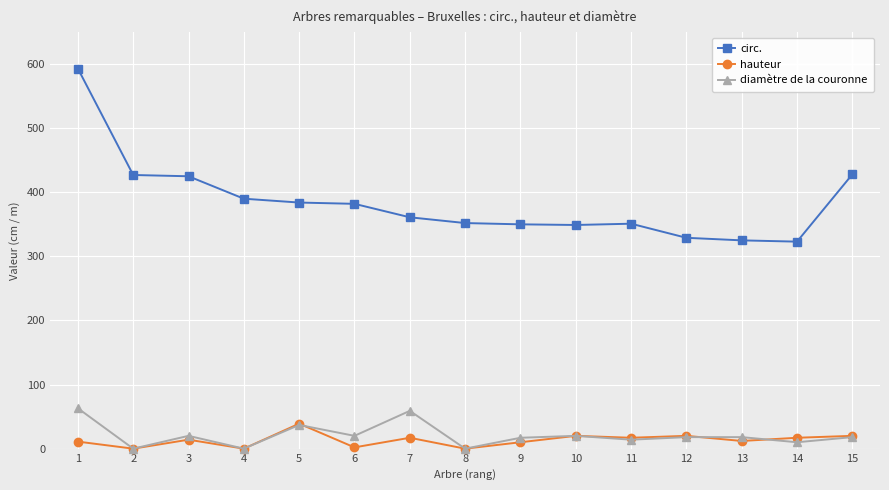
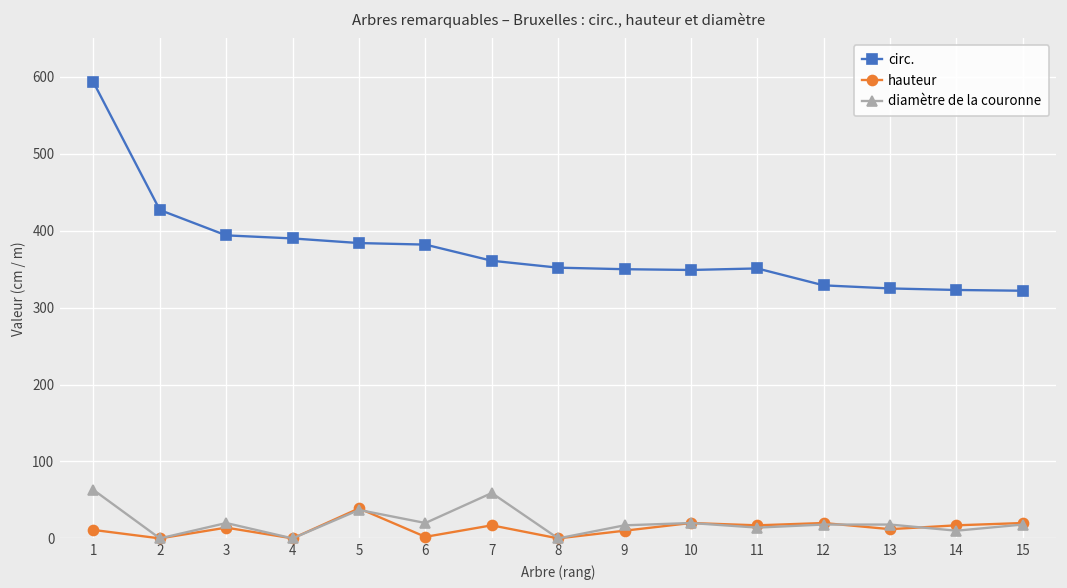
  {
    "circ.": {
      "1": 590,
      "2": 430,
-     "3": 430,
+     "3": 390,
      "4": 390,
      "5": 380,
      "6": 380,
      "7": 360,
      "8": 350,
      "9": 350,
      "10": 350,
      "11": 350,
      "12": 330,
      "13": 330,
      "14": 320,
-     "15": 430
+     "15": 320
    },
    "hauteur": {
      "1": 10,
      "3": 10,
      "6": 0,
      "7": 20,
      "9": 10,
      "13": 10,
      "14": 20
    },
    "diamètre de la couronne": {
      "1": 60,
      "3": 20,
      "6": 20,
      "7": 60,
      "9": 20,
      "13": 20,
      "14": 10
    }
  }
